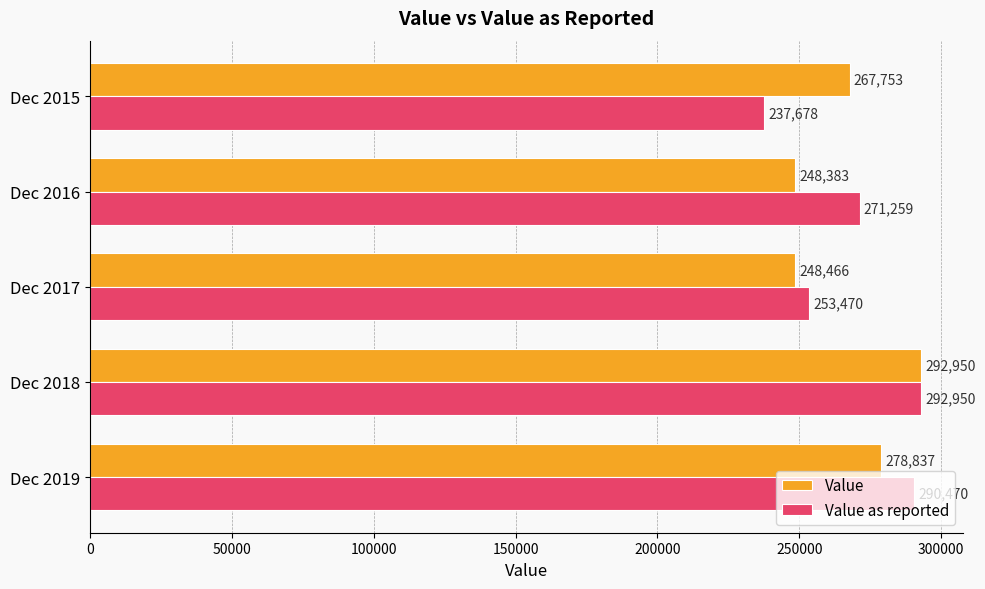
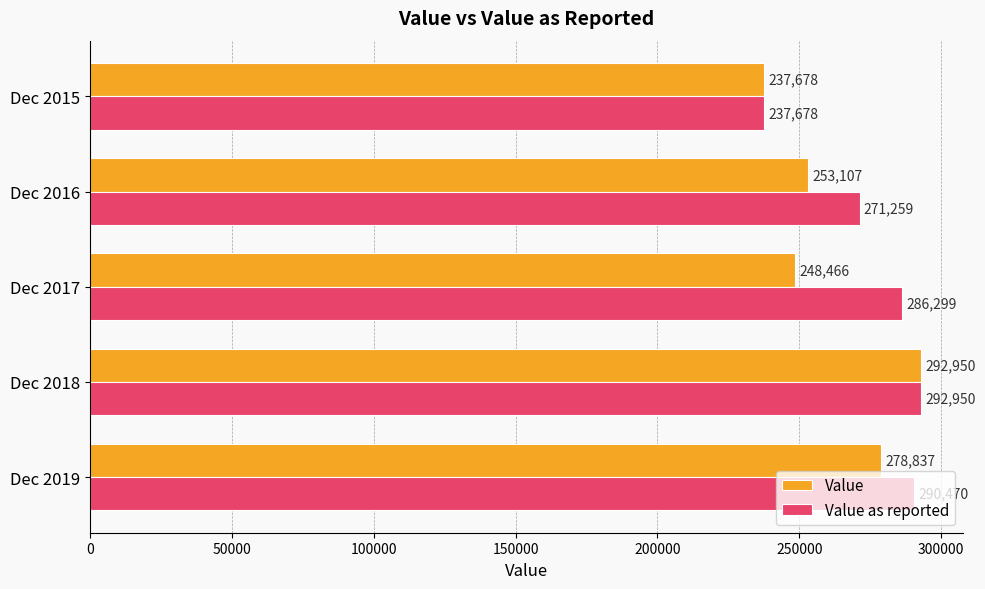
  {
    "Value": {
-     "Dec 2015": "267,753",
-     "Dec 2016": "248,383",
+     "Dec 2015": "237,678",
+     "Dec 2016": "253,107",
      "Dec 2017": "248,466",
      "Dec 2018": "292,950",
      "Dec 2019": "278,837"
    },
    "Value as reported": {
      "Dec 2015": "237,678",
      "Dec 2016": "271,259",
-     "Dec 2017": "253,470",
+     "Dec 2017": "286,299",
      "Dec 2018": "292,950"
    }
  }
